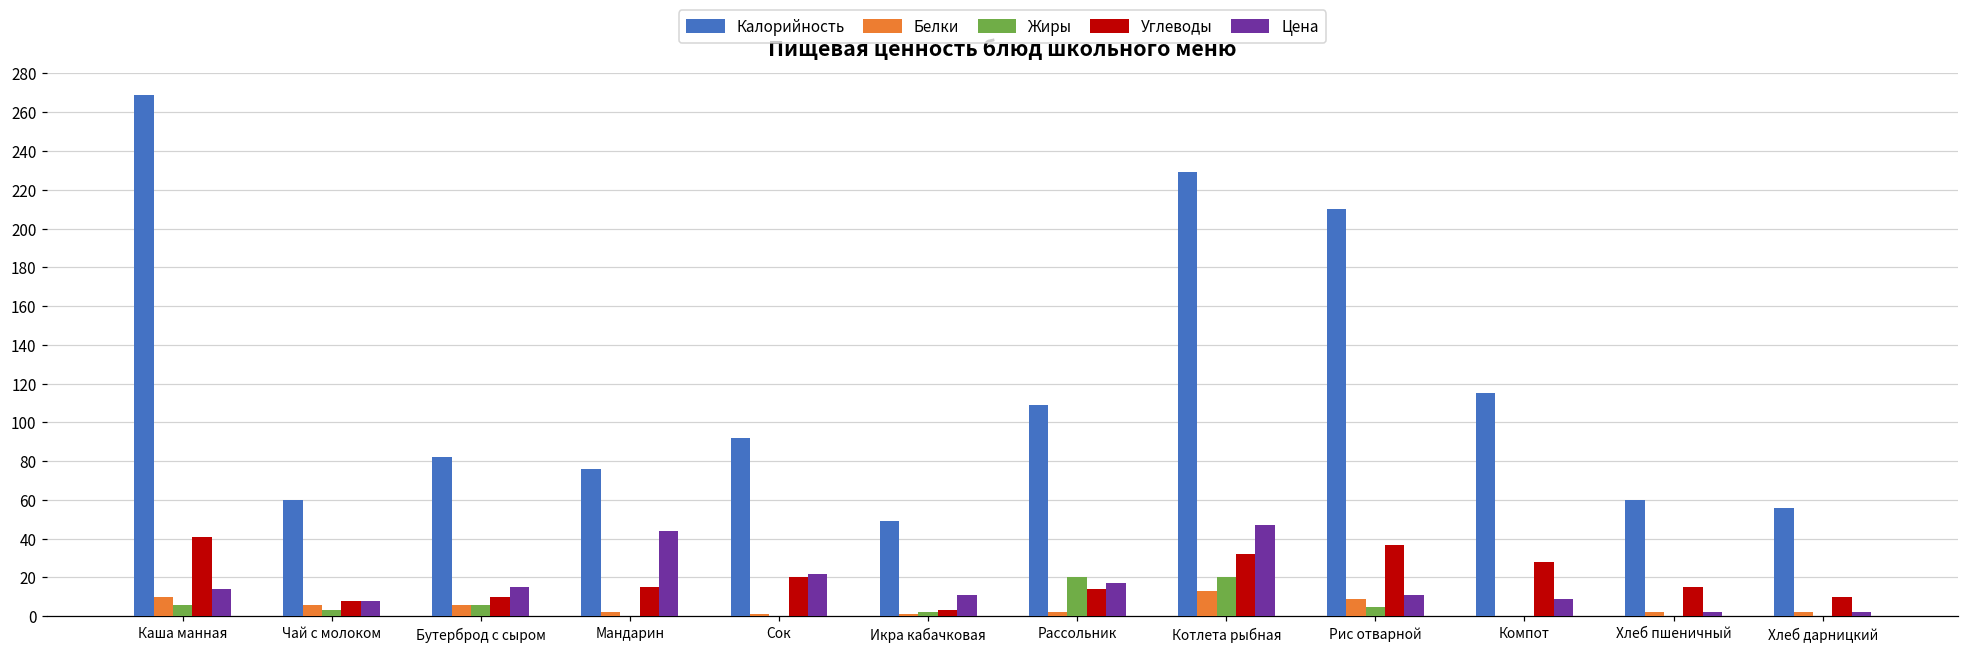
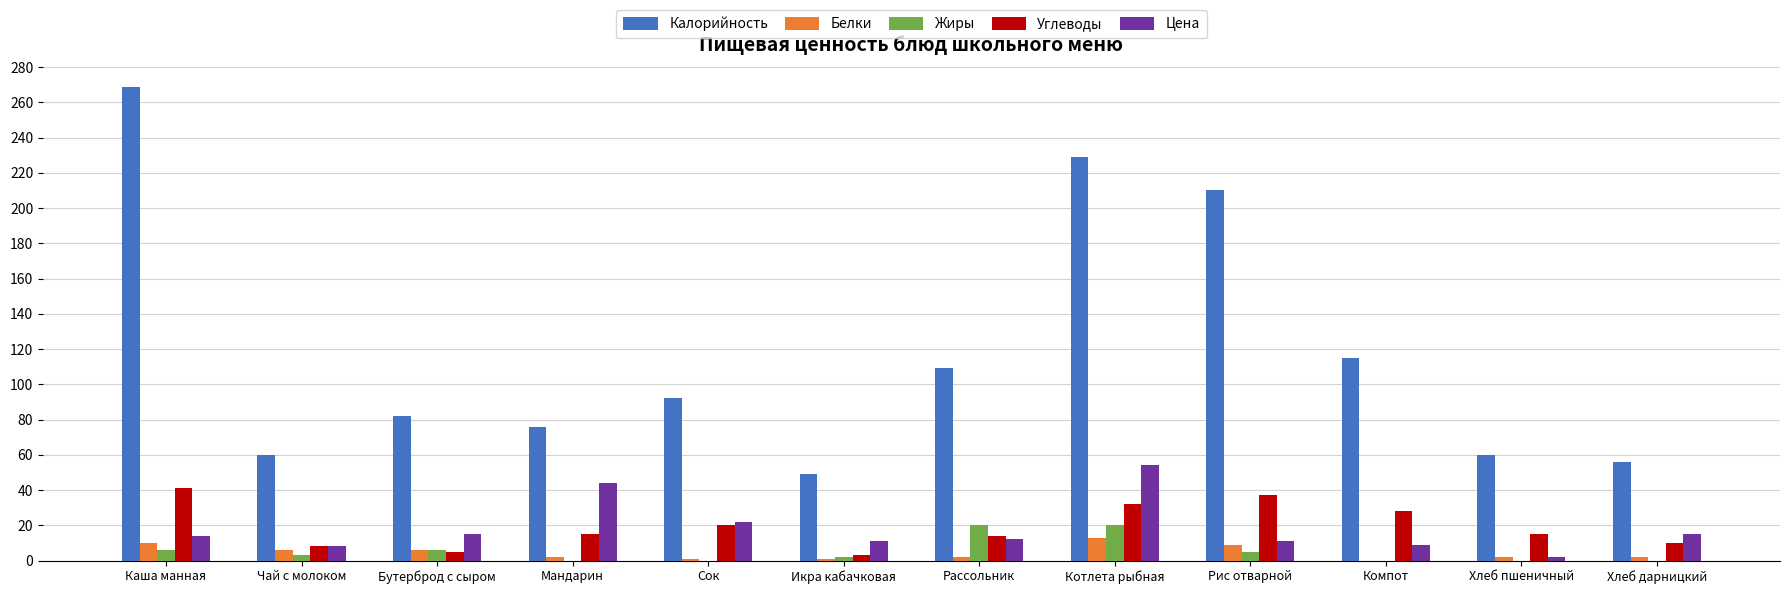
  {
    "Калорийность": {
      "Каша манная": 269,
      "Чай с молоком": 60,
      "Бутерброд с сыром": 82,
      "Мандарин": 76,
      "Сок": 92,
      "Икра кабачковая": 49,
      "Рассольник": 109,
      "Котлета рыбная": 229,
      "Рис отварной": 210,
      "Компот": 115,
      "Хлеб пшеничный": 60,
      "Хлеб дарницкий": 56
    },
    "Белки": {
      "Каша манная": 10,
      "Чай с молоком": 6,
      "Бутерброд с сыром": 6,
      "Мандарин": 2,
      "Рассольник": 2,
      "Котлета рыбная": 13,
      "Рис отварной": 9,
      "Компот": 0,
      "Хлеб пшеничный": 2,
      "Хлеб дарницкий": 2
    },
    "Жиры": {
      "Каша манная": 6,
      "Чай с молоком": 3,
      "Бутерброд с сыром": 6,
      "Мандарин": 0,
      "Сок": 0,
      "Икра кабачковая": 2,
      "Рассольник": 20,
      "Котлета рыбная": 20,
      "Рис отварной": 5,
      "Компот": 0,
      "Хлеб пшеничный": 0,
      "Хлеб дарницкий": 0
    },
    "Углеводы": {
      "Каша манная": 41,
      "Чай с молоком": 8,
-     "Бутерброд с сыром": 10,
+     "Бутерброд с сыром": 5,
      "Мандарин": 15,
      "Сок": 20,
      "Икра кабачковая": 3,
      "Рассольник": 14,
      "Котлета рыбная": 32,
      "Рис отварной": 37,
      "Компот": 28,
      "Хлеб пшеничный": 15,
      "Хлеб дарницкий": 10
    },
    "Цена": {
      "Каша манная": 14,
      "Чай с молоком": 8,
      "Бутерброд с сыром": 15,
      "Мандарин": 44,
      "Сок": 22,
      "Икра кабачковая": 11,
-     "Рассольник": 17,
-     "Котлета рыбная": 47,
+     "Рассольник": 12,
+     "Котлета рыбная": 54,
      "Рис отварной": 11,
      "Компот": 9,
      "Хлеб пшеничный": 2,
-     "Хлеб дарницкий": 2
+     "Хлеб дарницкий": 15
    }
  }
